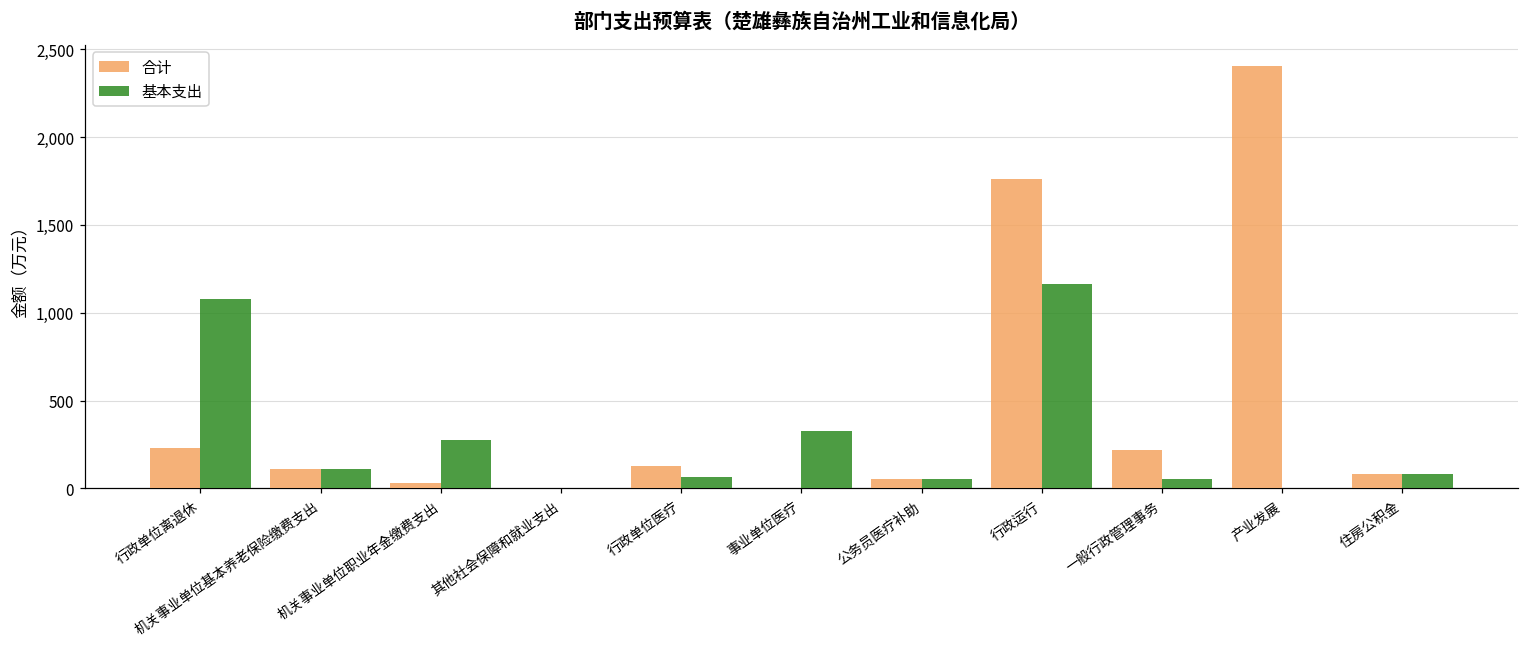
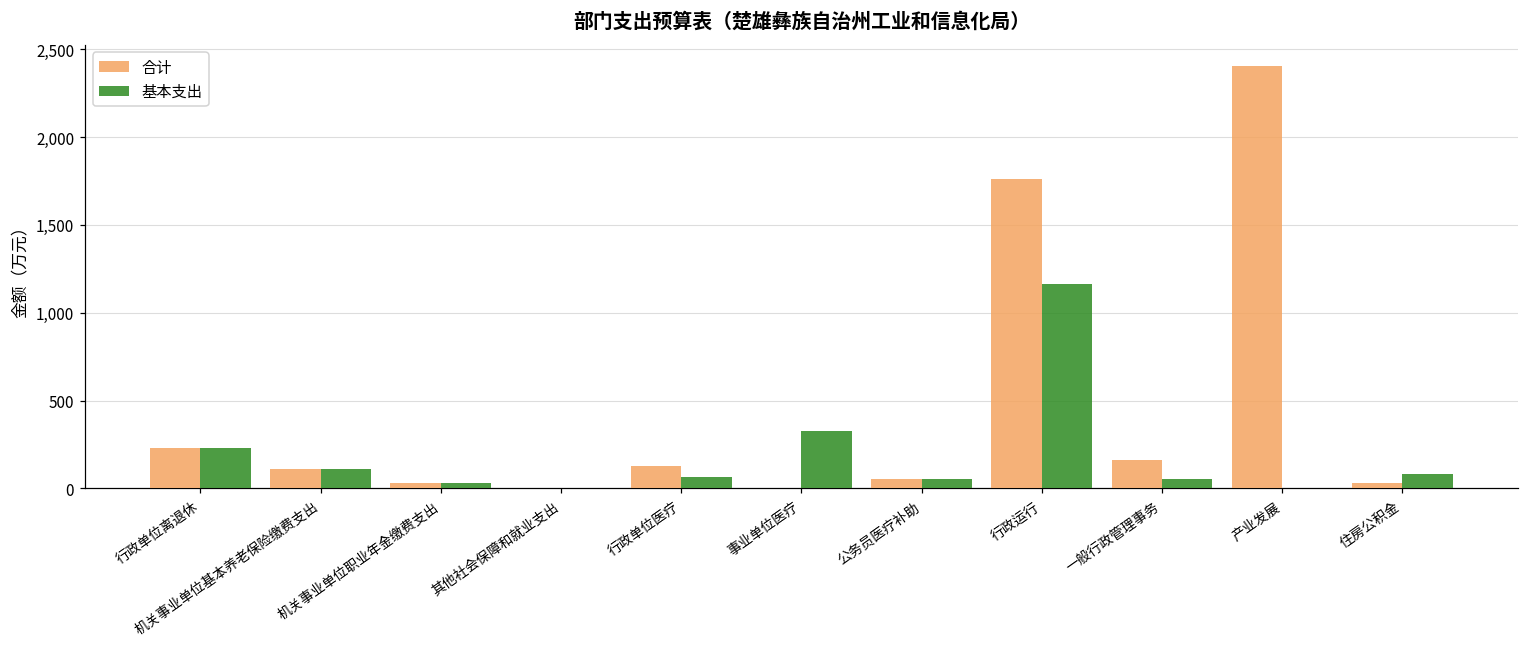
  {
    "合计": {
      "行政单位离退休": "230",
      "机关事业单位基本养老保险缴费支出": "110",
      "机关事业单位职业年金缴费支出": "30",
      "行政单位医疗": "130",
      "公务员医疗补助": "50",
      "行政运行": "1,760",
-     "一般行政管理事务": "220",
+     "一般行政管理事务": "160",
      "产业发展": "2,410",
-     "住房公积金": "80"
+     "住房公积金": "30"
    },
    "基本支出": {
-     "行政单位离退休": "1,080",
+     "行政单位离退休": "230",
      "机关事业单位基本养老保险缴费支出": "110",
-     "机关事业单位职业年金缴费支出": "280",
+     "机关事业单位职业年金缴费支出": "30",
      "行政单位医疗": "70",
      "事业单位医疗": "330",
      "公务员医疗补助": "50",
      "行政运行": "1,160",
      "一般行政管理事务": "50",
      "产业发展": "0",
      "住房公积金": "80"
    }
  }
